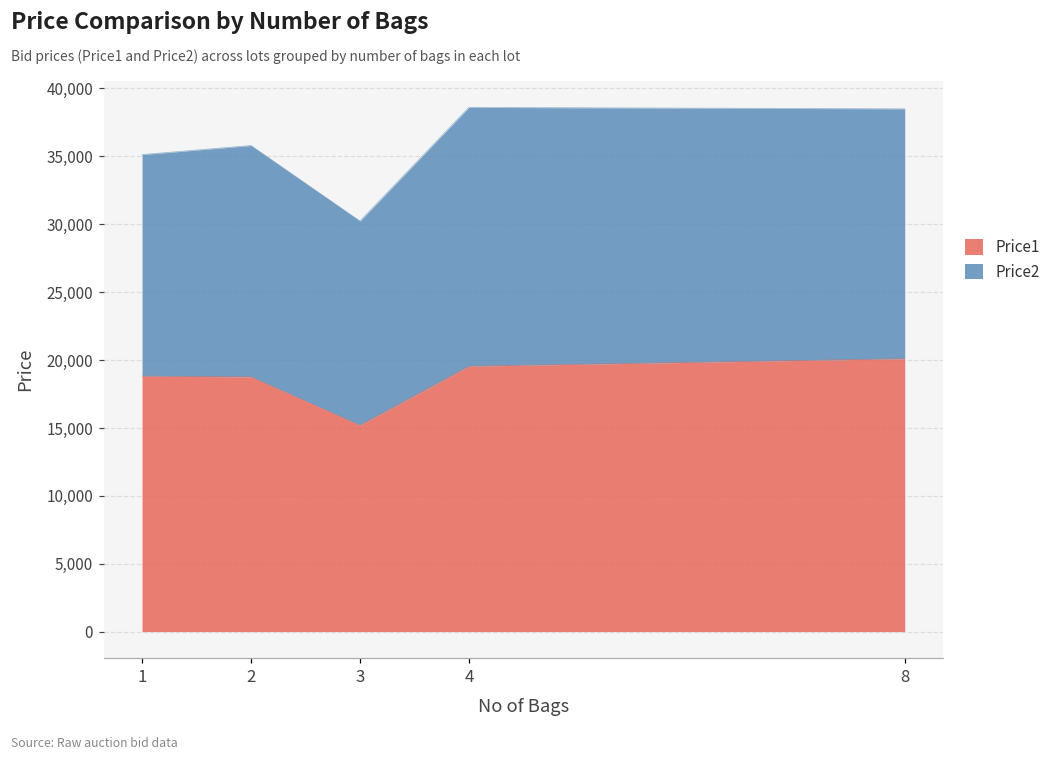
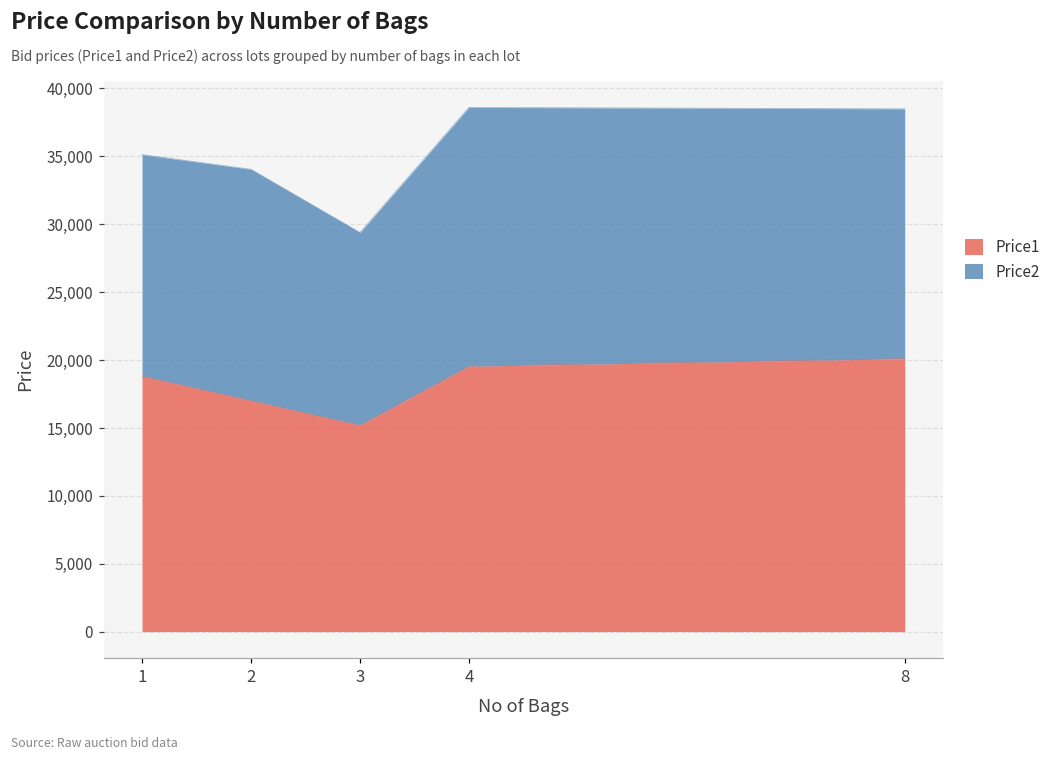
  {
    "Price1": {
      "1": "18,800",
-     "2": "18,800",
+     "2": "17,000",
      "3": "15,200",
      "4": "19,500",
      "8": "20,100"
    },
    "Price2": {
      "1": "16,300",
      "2": "17,000",
-     "3": "15,000",
+     "3": "14,200",
      "4": "19,100",
      "8": "18,400"
    }
  }
